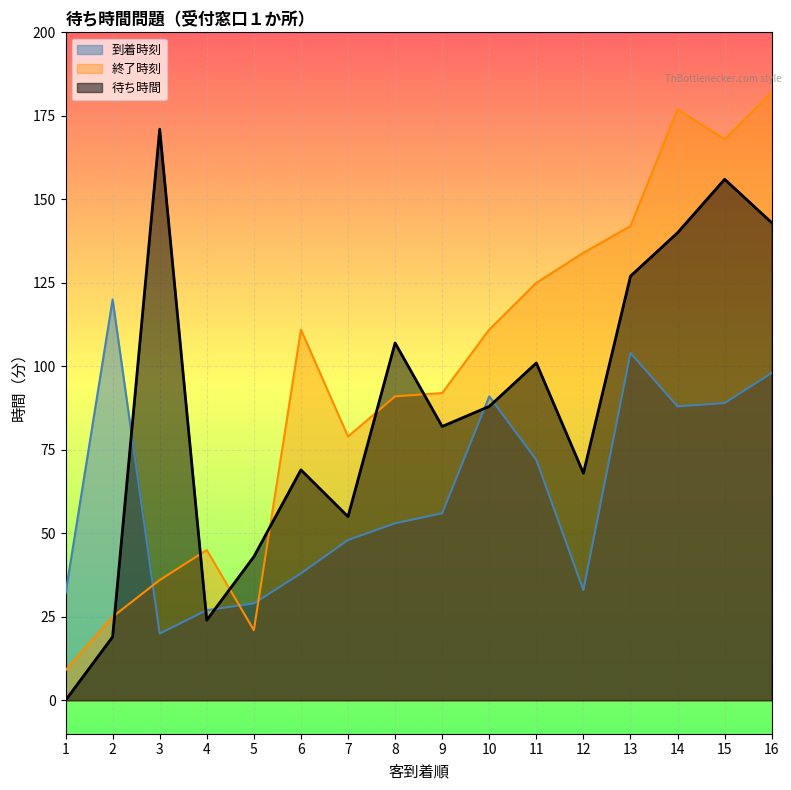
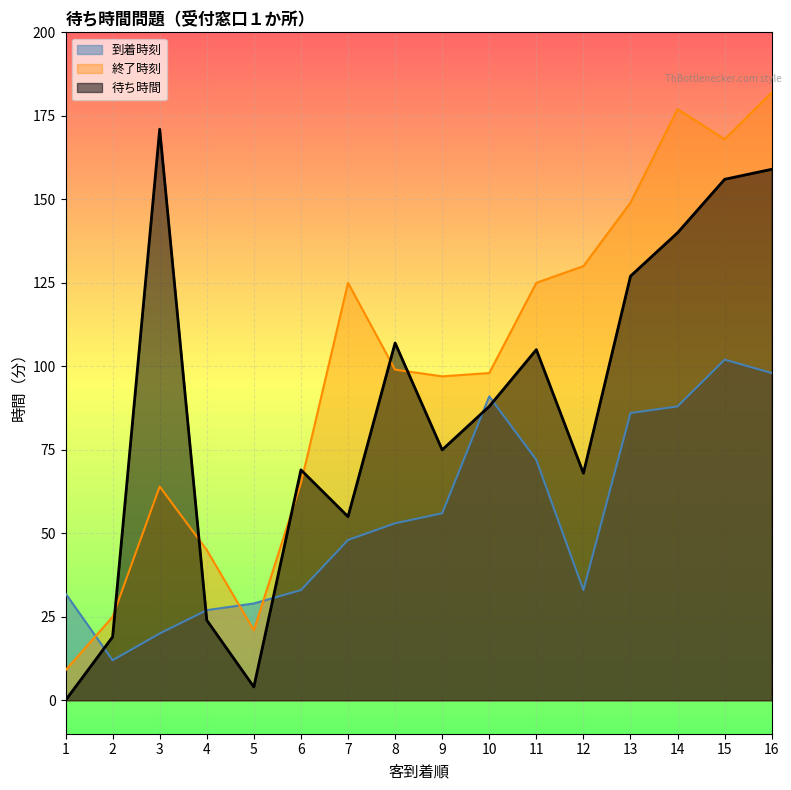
  {
    "到着時刻": {
      "1": 32,
-     "2": 120,
+     "2": 12,
      "3": 20,
      "4": 27,
      "5": 29,
-     "6": 38,
+     "6": 33,
      "7": 48,
      "8": 53,
      "9": 56,
      "10": 91,
      "11": 72,
      "12": 33,
-     "13": 104,
+     "13": 86,
      "14": 88,
-     "15": 89,
+     "15": 102,
      "16": 98
    },
    "終了時刻": {
      "1": 9,
      "2": 25,
-     "3": 36,
+     "3": 64,
      "4": 45,
      "5": 21,
-     "6": 111,
-     "7": 79,
-     "8": 91,
-     "9": 92,
-     "10": 111,
+     "6": 65,
+     "7": 125,
+     "8": 99,
+     "9": 97,
+     "10": 98,
      "11": 125,
-     "12": 134,
-     "13": 142,
+     "12": 130,
+     "13": 149,
      "14": 177,
      "15": 168,
      "16": 182
    },
    "待ち時間": {
      "1": 0,
      "2": 19,
      "3": 171,
      "4": 24,
-     "5": 43,
+     "5": 4,
      "6": 69,
      "7": 55,
      "8": 107,
-     "9": 82,
+     "9": 75,
      "10": 88,
-     "11": 101,
+     "11": 105,
      "12": 68,
      "13": 127,
      "14": 140,
      "15": 156,
-     "16": 143
+     "16": 159
    }
  }
